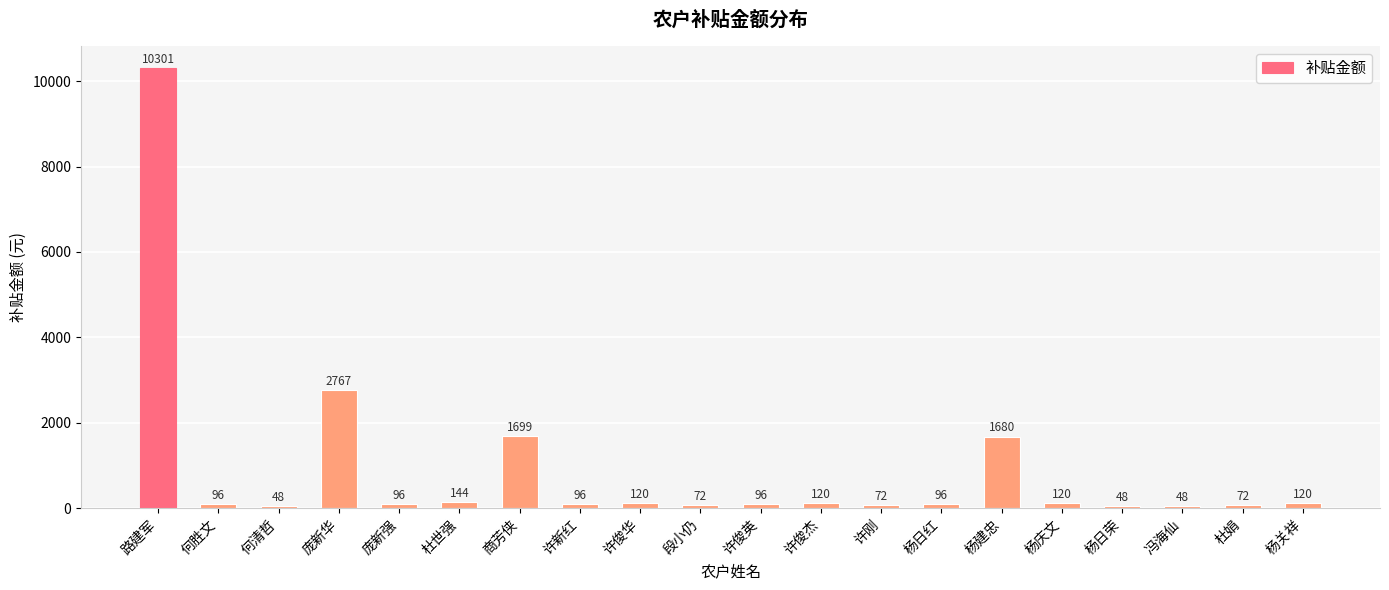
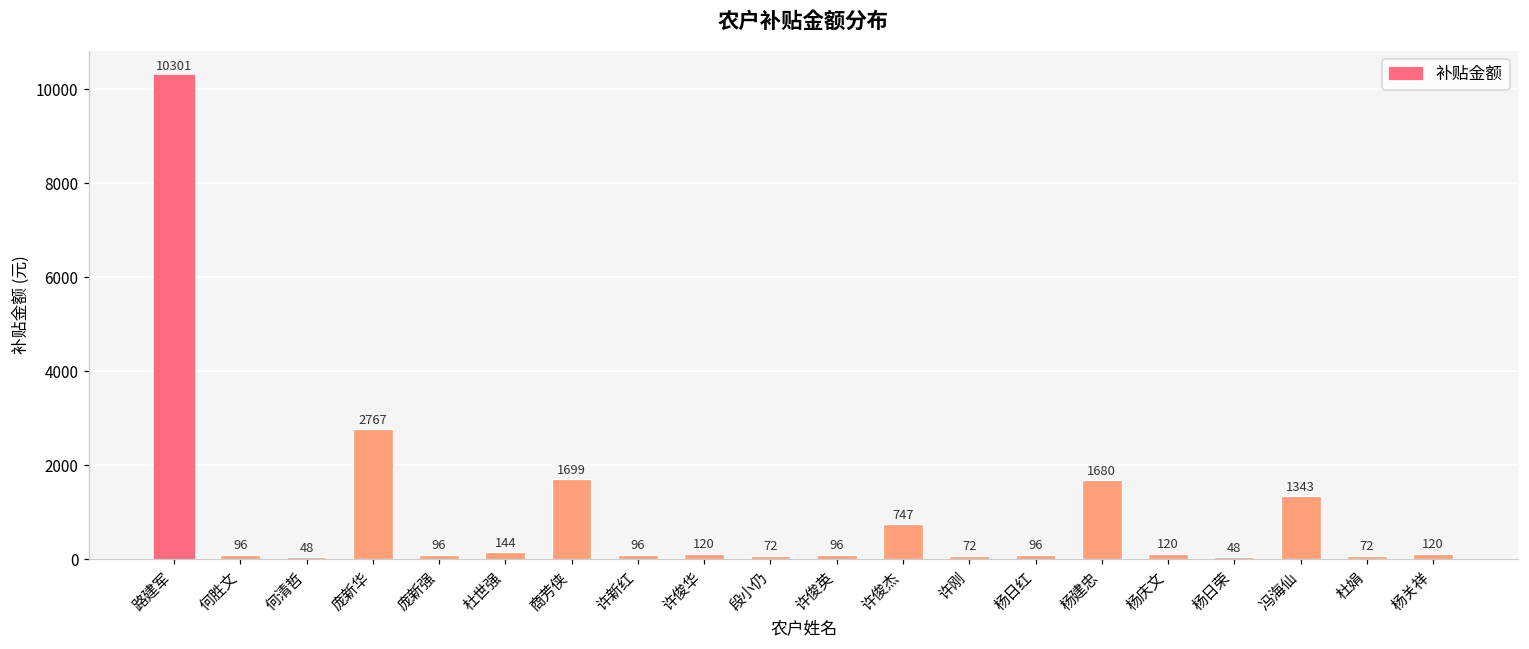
  {
    "路建军": 10301,
    "何胜文": 96,
    "何清哲": 48,
    "庞新华": 2767,
    "庞新强": 96,
    "杜世强": 144,
    "商芳侠": 1699,
    "许新红": 96,
    "许俊华": 120,
    "段小仍": 72,
    "许俊英": 96,
-   "许俊杰": 120,
+   "许俊杰": 747,
    "许刚": 72,
    "杨日红": 96,
    "杨建忠": 1680,
    "杨庆文": 120,
    "杨日荣": 48,
-   "冯海仙": 48,
+   "冯海仙": 1343,
    "杜娟": 72,
    "杨关祥": 120
  }
